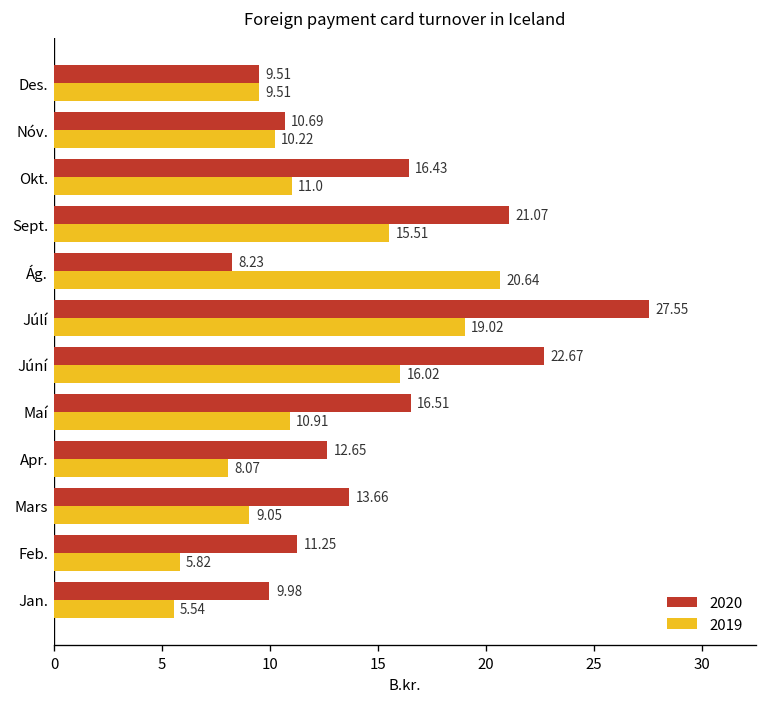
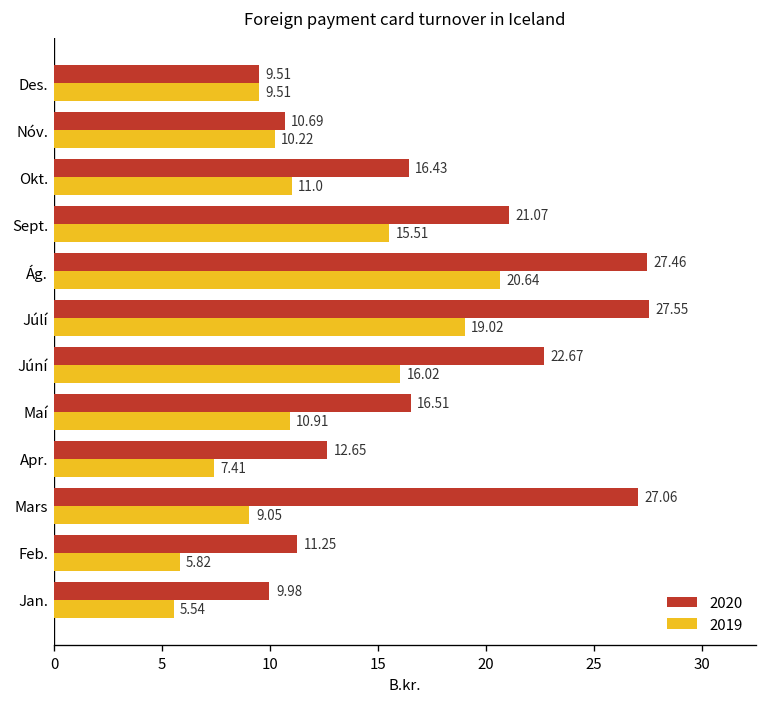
  {
    "2020": {
      "Des.": 9.51,
      "Nóv.": 10.69,
      "Okt.": 16.43,
      "Sept.": 21.07,
-     "Ág.": 8.23,
+     "Ág.": 27.46,
      "Júlí": 27.55,
      "Júní": 22.67,
      "Maí": 16.51,
      "Apr.": 12.65,
-     "Mars": 13.66,
+     "Mars": 27.06,
      "Feb.": 11.25,
      "Jan.": 9.98
    },
    "2019": {
      "Des.": 9.51,
      "Nóv.": 10.22,
      "Okt.": 11.0,
      "Sept.": 15.51,
      "Ág.": 20.64,
      "Júlí": 19.02,
      "Júní": 16.02,
      "Maí": 10.91,
-     "Apr.": 8.07,
+     "Apr.": 7.41,
      "Mars": 9.05,
      "Feb.": 5.82,
      "Jan.": 5.54
    }
  }
